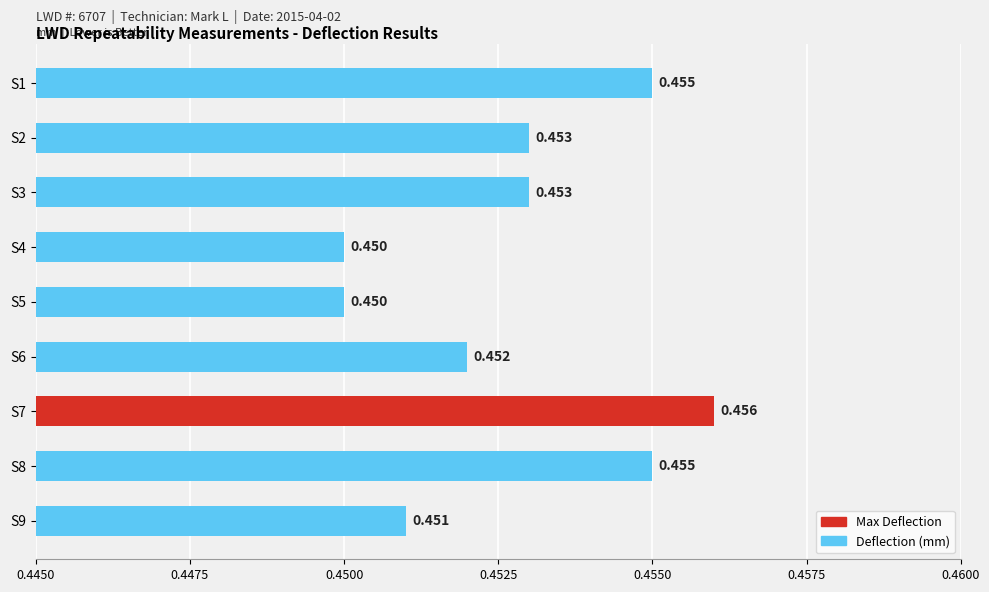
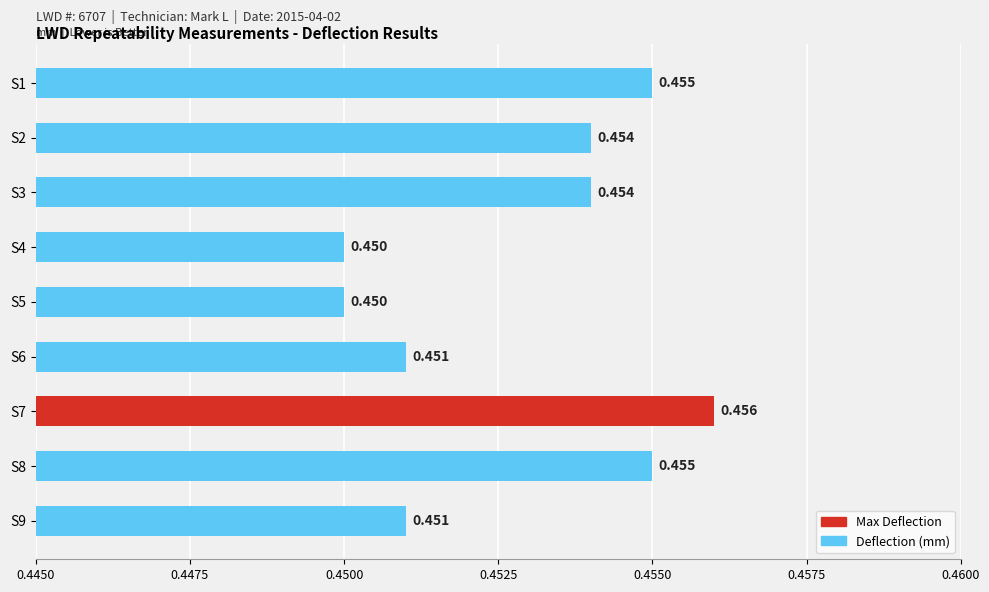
  {
    "S1": 0.455,
-   "S2": 0.453,
-   "S3": 0.453,
+   "S2": 0.454,
+   "S3": 0.454,
    "S4": 0.450,
    "S5": 0.450,
-   "S6": 0.452,
+   "S6": 0.451,
    "S7": 0.456,
    "S8": 0.455,
    "S9": 0.451
  }
